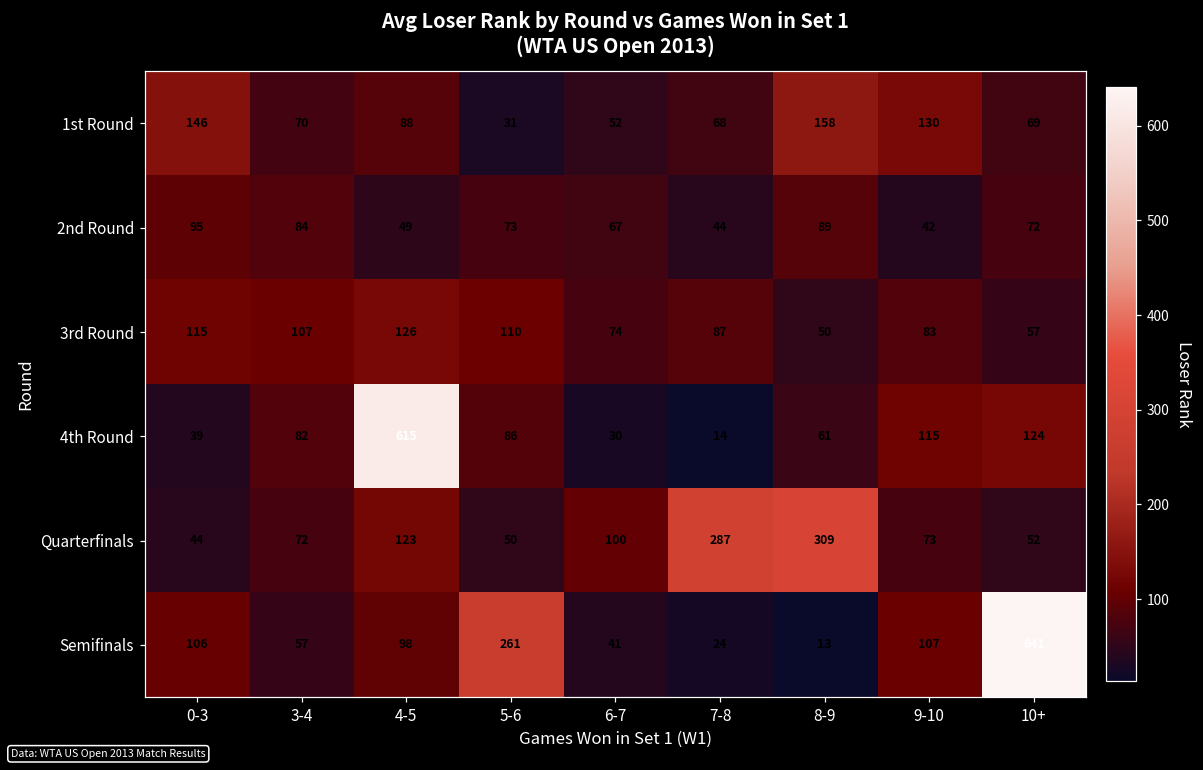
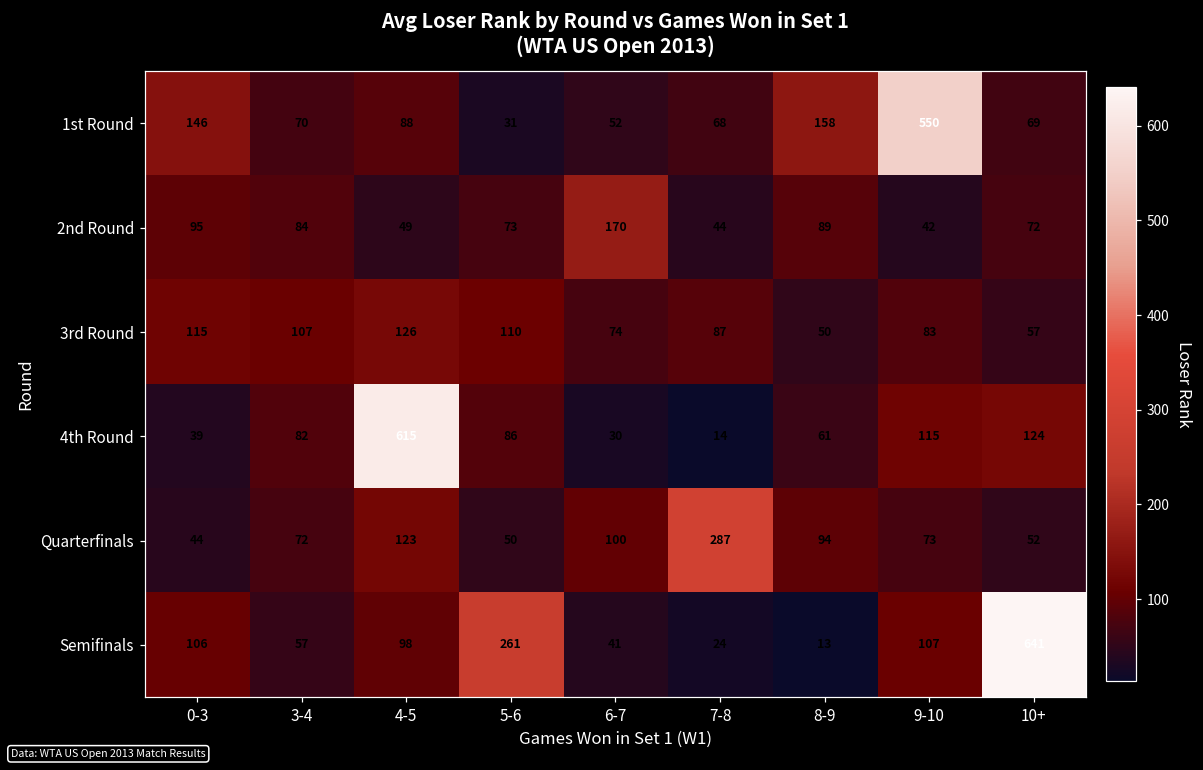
  {
    "1st Round": {
      "0-3": 146,
      "3-4": 70,
      "4-5": 88,
      "6-7": 52,
      "7-8": 68,
      "8-9": 158,
-     "9-10": 130,
+     "9-10": 550,
      "10+": 69
    },
    "2nd Round": {
      "0-3": 95,
      "3-4": 84,
      "5-6": 73,
-     "6-7": 67,
+     "6-7": 170,
      "8-9": 89,
      "10+": 72
    },
    "3rd Round": {
      "0-3": 115,
      "3-4": 107,
      "4-5": 126,
      "5-6": 110,
      "6-7": 74,
      "7-8": 87,
      "8-9": 50,
      "9-10": 83,
      "10+": 57
    },
    "4th Round": {
      "3-4": 82,
      "5-6": 86,
      "8-9": 61,
      "9-10": 115,
      "10+": 124
    },
    "Quarterfinals": {
      "3-4": 72,
      "4-5": 123,
      "5-6": 50,
      "6-7": 100,
      "7-8": 287,
-     "8-9": 309,
+     "8-9": 94,
      "9-10": 73,
      "10+": 52
    },
    "Semifinals": {
      "0-3": 106,
      "3-4": 57,
      "4-5": 98,
      "5-6": 261,
      "9-10": 107
    }
  }
